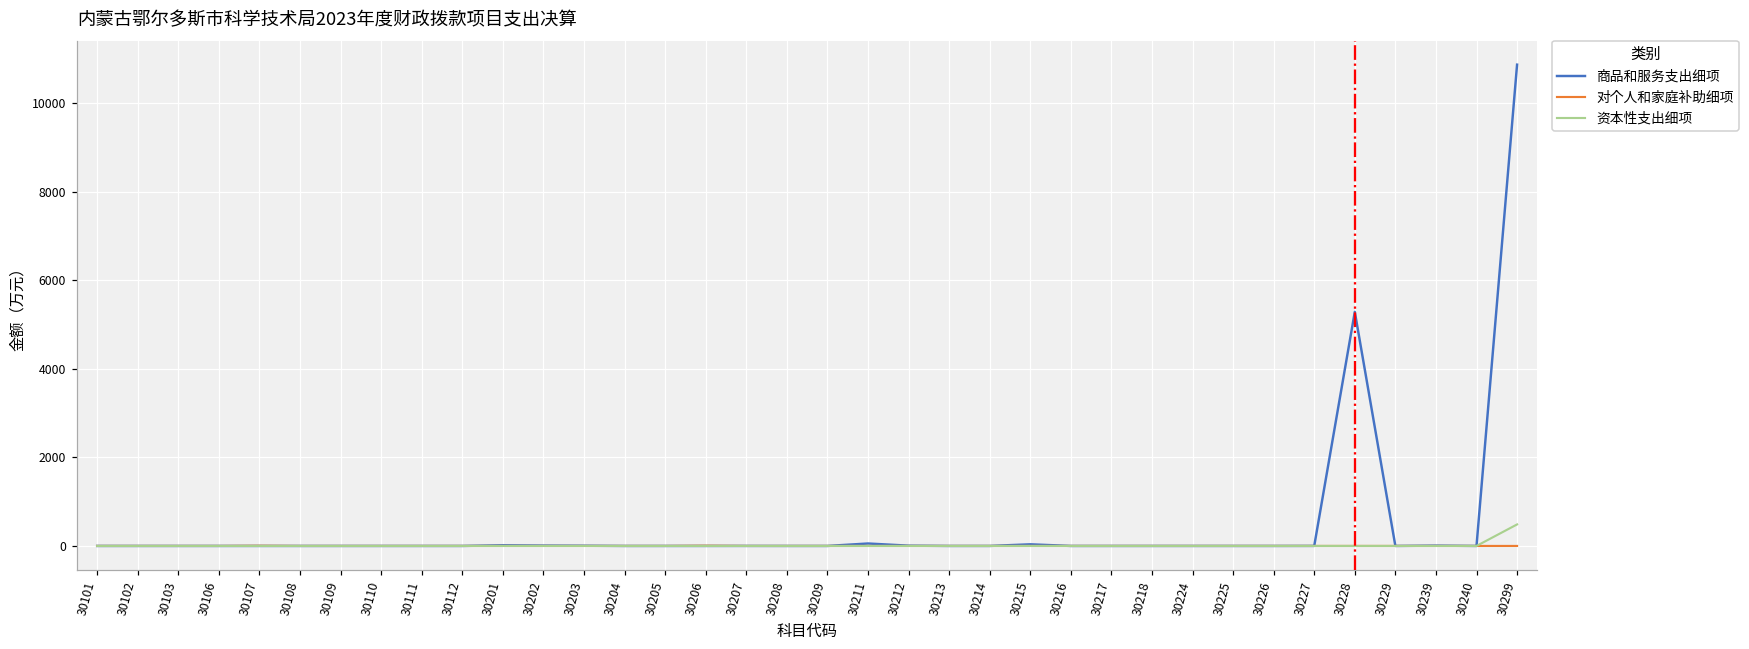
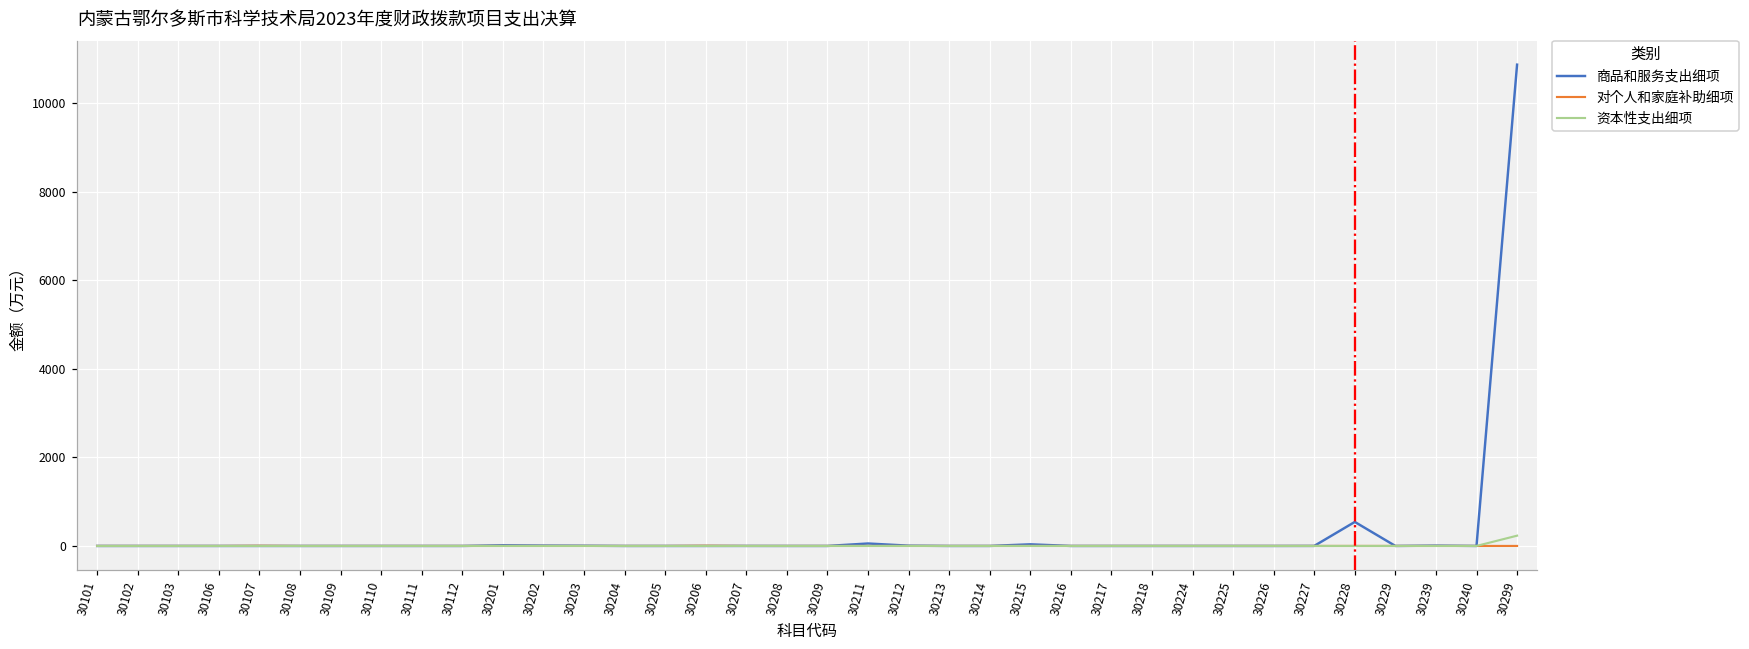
  {
    "商品和服务支出细项": {
-     "30228": 5300,
+     "30228": 500,
      "30299": 10900
    },
    "对个人和家庭补助细项": {
      "30299": 0
    },
    "资本性支出细项": {
-     "30299": 500
+     "30299": 200
    }
  }
